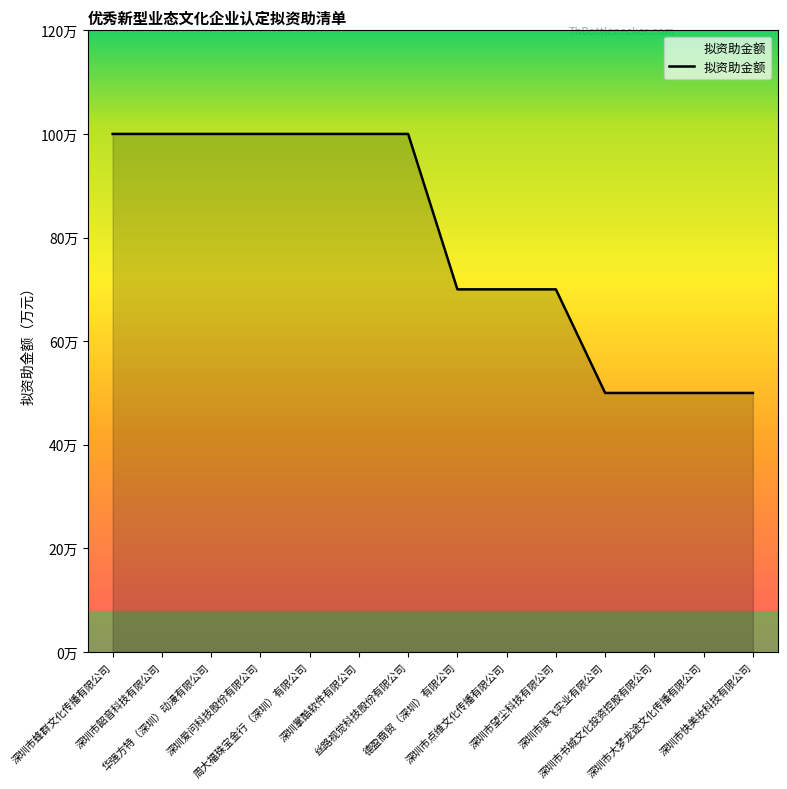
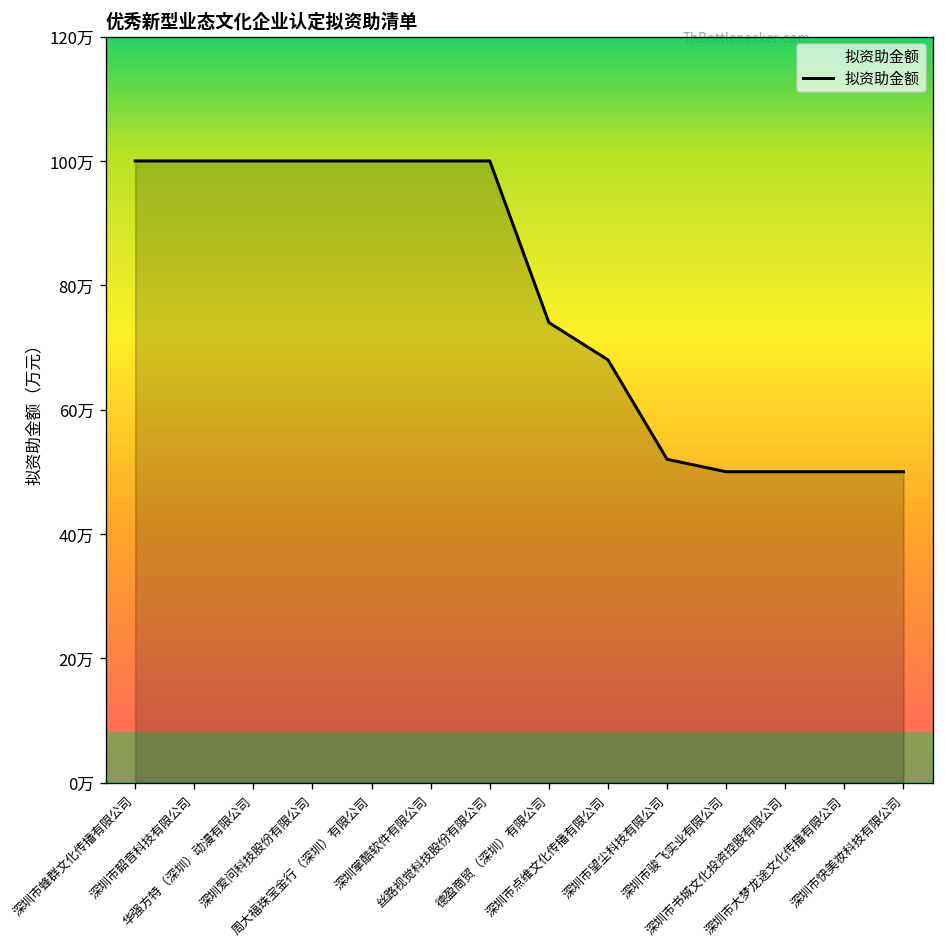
  {
    "深圳市蜂群文化传播有限公司": "100万",
    "深圳市韶音科技有限公司": "100万",
    "华强方特（深圳）动漫有限公司": "100万",
    "深圳爱问科技股份有限公司": "100万",
    "周大福珠宝金行（深圳）有限公司": "100万",
    "深圳掌酷软件有限公司": "100万",
    "丝路视觉科技股份有限公司": "100万",
-   "德盈商贸（深圳）有限公司": "70万",
-   "深圳市点维文化传播有限公司": "70万",
-   "深圳市望尘科技有限公司": "70万",
+   "德盈商贸（深圳）有限公司": "74万",
+   "深圳市点维文化传播有限公司": "68万",
+   "深圳市望尘科技有限公司": "52万",
    "深圳市骏飞实业有限公司": "50万",
    "深圳市书城文化投资控股有限公司": "50万",
    "深圳市大梦龙途文化传播有限公司": "50万",
    "深圳市快美妆科技有限公司": "50万"
  }
